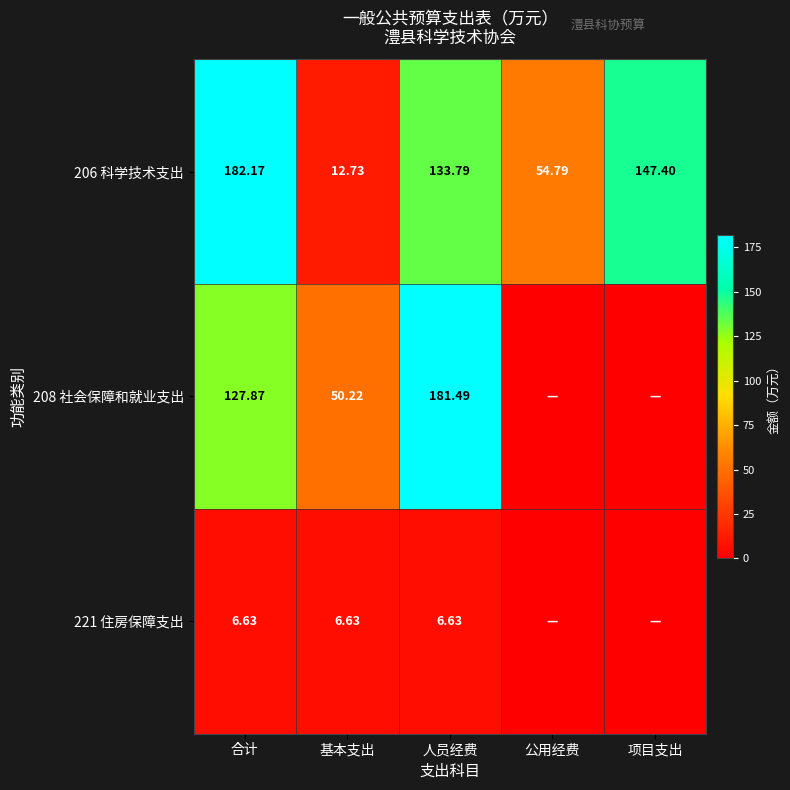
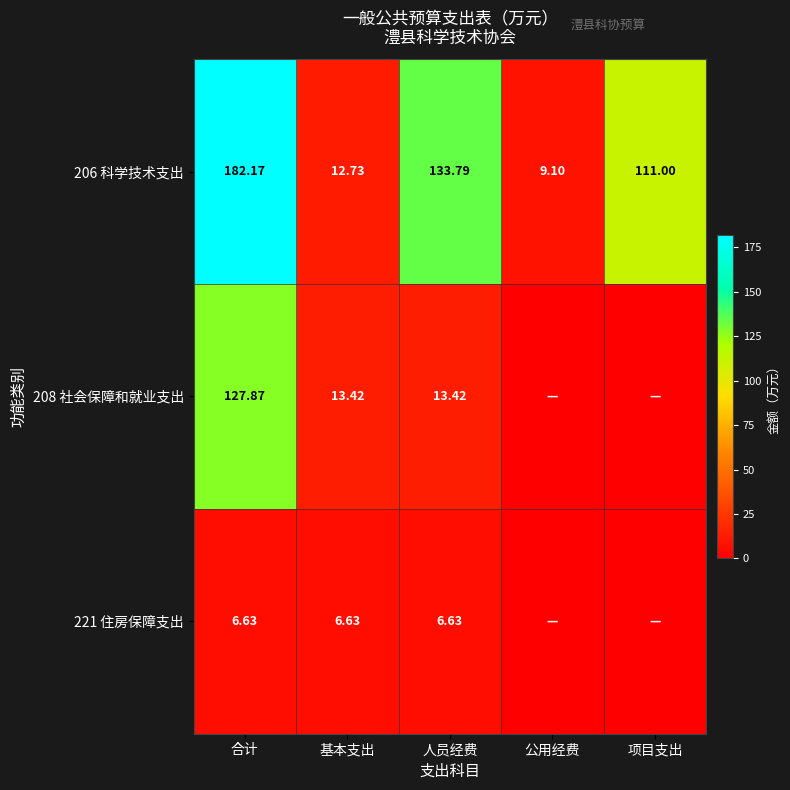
  {
    "206 科学技术支出": {
      "合计": 182.17,
      "基本支出": 12.73,
      "人员经费": 133.79,
-     "公用经费": 54.79,
-     "项目支出": 147.40
+     "公用经费": 9.10,
+     "项目支出": 111.00
    },
    "208 社会保障和就业支出": {
      "合计": 127.87,
-     "基本支出": 50.22,
-     "人员经费": 181.49
+     "基本支出": 13.42,
+     "人员经费": 13.42
    },
    "221 住房保障支出": {
      "合计": 6.63,
      "基本支出": 6.63,
      "人员经费": 6.63
    }
  }
